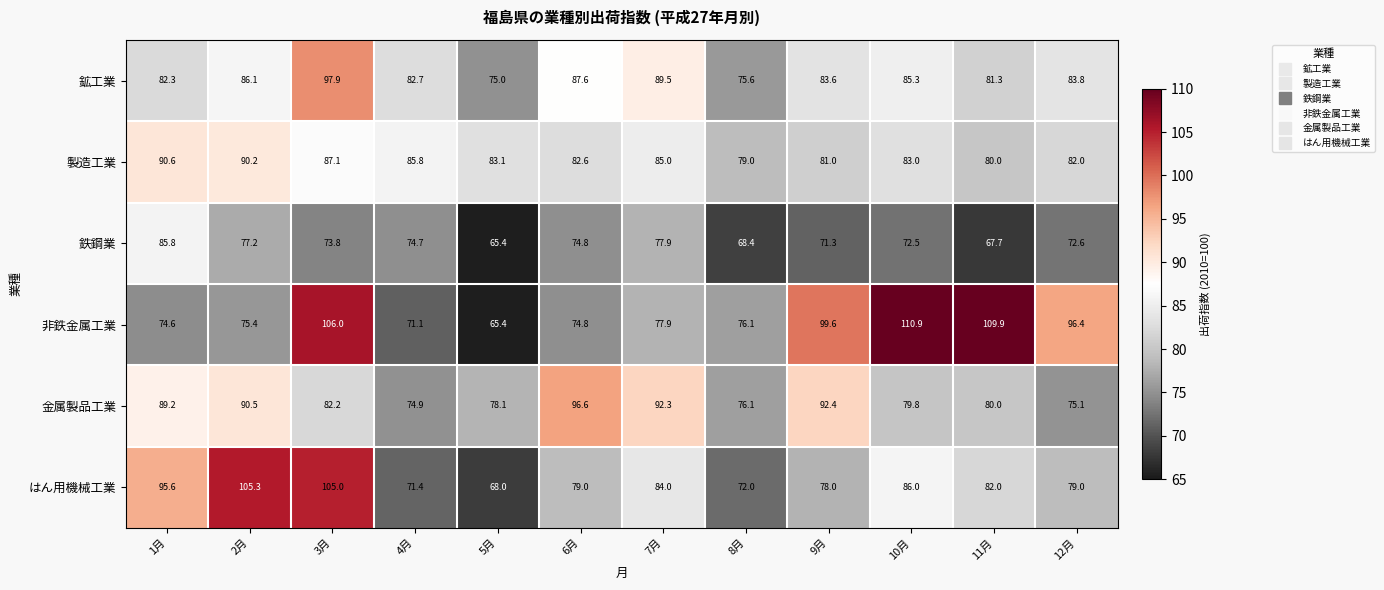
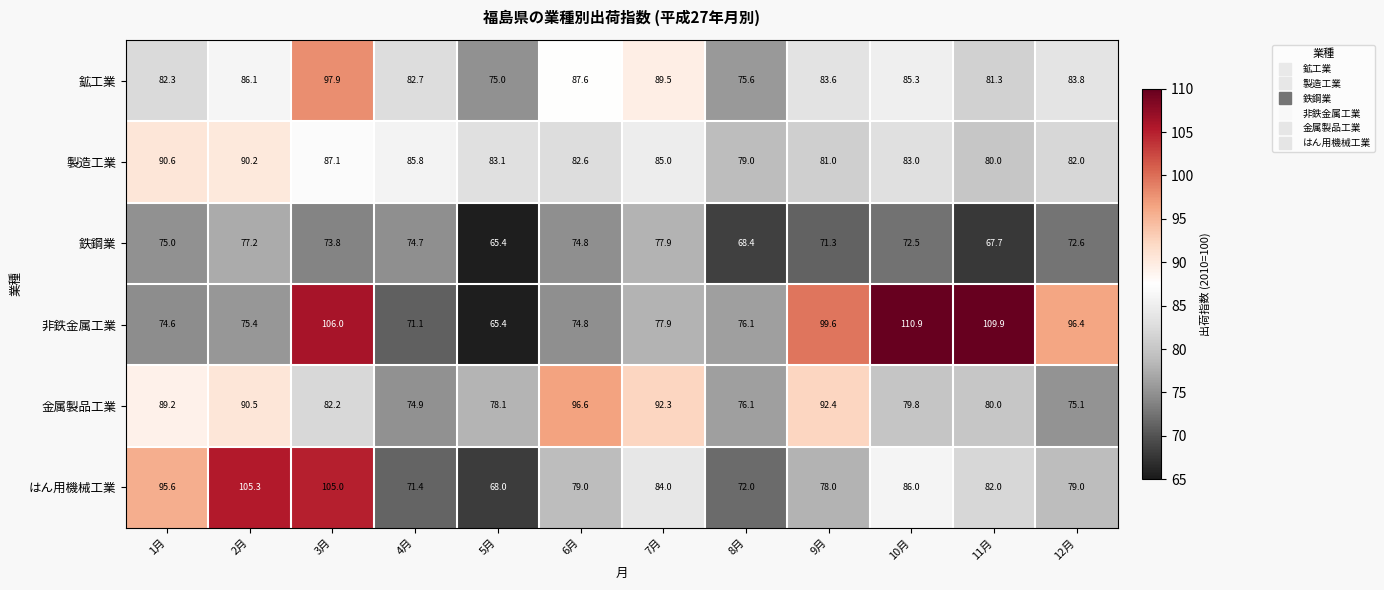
  {
    "鉱工業": {
      "1月": 82.3,
      "2月": 86.1,
      "3月": 97.9,
      "4月": 82.7,
      "5月": 75.0,
      "6月": 87.6,
      "7月": 89.5,
      "8月": 75.6,
      "9月": 83.6,
      "10月": 85.3,
      "11月": 81.3,
      "12月": 83.8
    },
    "製造工業": {
      "1月": 90.6,
      "2月": 90.2,
      "3月": 87.1,
      "4月": 85.8,
      "5月": 83.1,
      "6月": 82.6,
      "7月": 85.0,
      "8月": 79.0,
      "9月": 81.0,
      "10月": 83.0,
      "11月": 80.0,
      "12月": 82.0
    },
    "鉄鋼業": {
-     "1月": 85.8,
+     "1月": 75.0,
      "2月": 77.2,
      "3月": 73.8,
      "4月": 74.7,
      "5月": 65.4,
      "6月": 74.8,
      "7月": 77.9,
      "8月": 68.4,
      "9月": 71.3,
      "10月": 72.5,
      "11月": 67.7,
      "12月": 72.6
    },
    "非鉄金属工業": {
      "1月": 74.6,
      "2月": 75.4,
      "3月": 106.0,
      "4月": 71.1,
      "5月": 65.4,
      "6月": 74.8,
      "7月": 77.9,
      "8月": 76.1,
      "9月": 99.6,
      "10月": 110.9,
      "11月": 109.9,
      "12月": 96.4
    },
    "金属製品工業": {
      "1月": 89.2,
      "2月": 90.5,
      "3月": 82.2,
      "4月": 74.9,
      "5月": 78.1,
      "6月": 96.6,
      "7月": 92.3,
      "8月": 76.1,
      "9月": 92.4,
      "10月": 79.8,
      "11月": 80.0,
      "12月": 75.1
    },
    "はん用機械工業": {
      "1月": 95.6,
      "2月": 105.3,
      "3月": 105.0,
      "4月": 71.4,
      "5月": 68.0,
      "6月": 79.0,
      "7月": 84.0,
      "8月": 72.0,
      "9月": 78.0,
      "10月": 86.0,
      "11月": 82.0,
      "12月": 79.0
    }
  }
